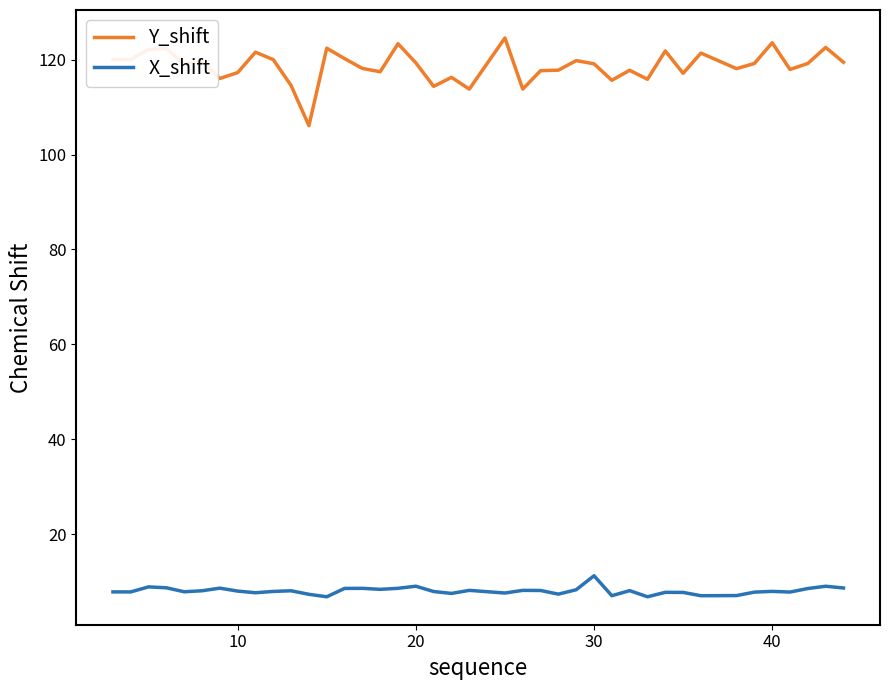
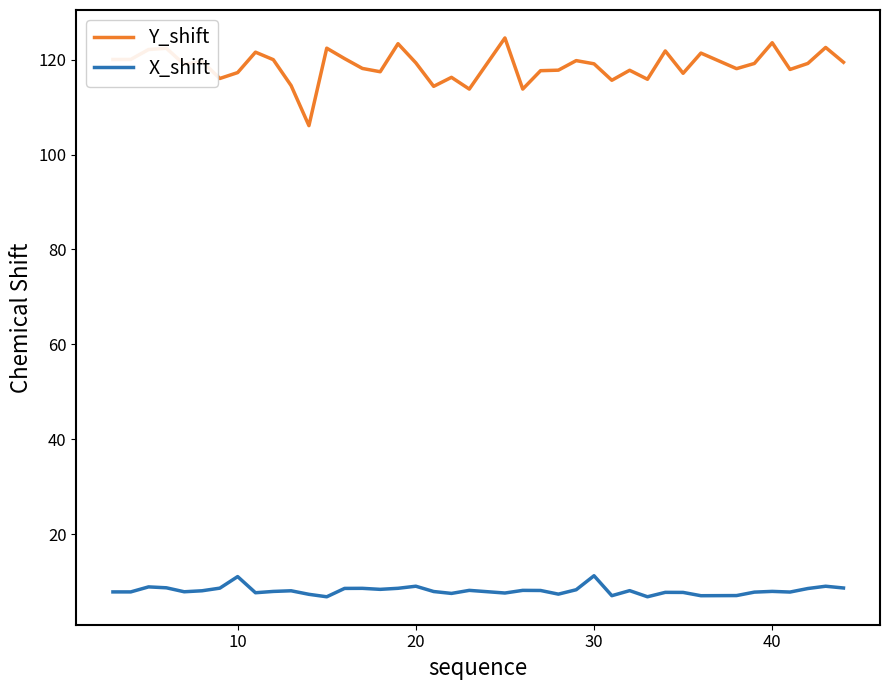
  {
    "Y_shift": {
      "10": 117,
      "20": 119,
      "30": 119,
      "40": 124
    },
    "X_shift": {
-     "10": 8,
+     "10": 11,
      "20": 9,
      "30": 11,
      "40": 8
    }
  }
